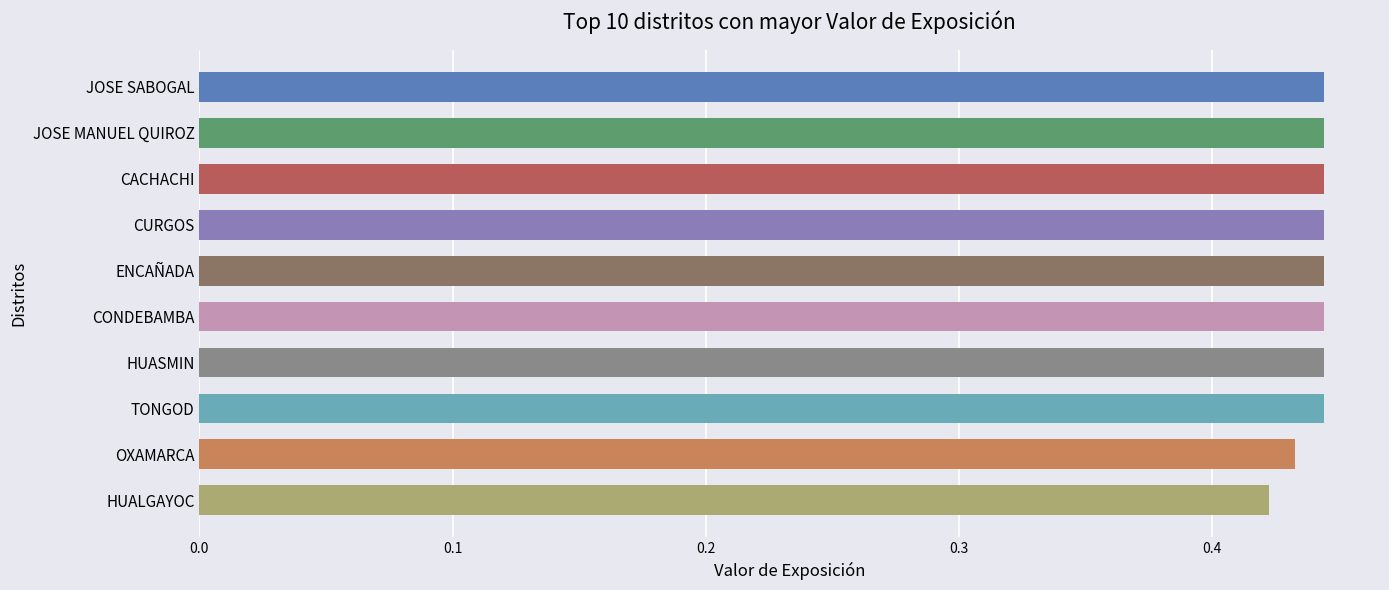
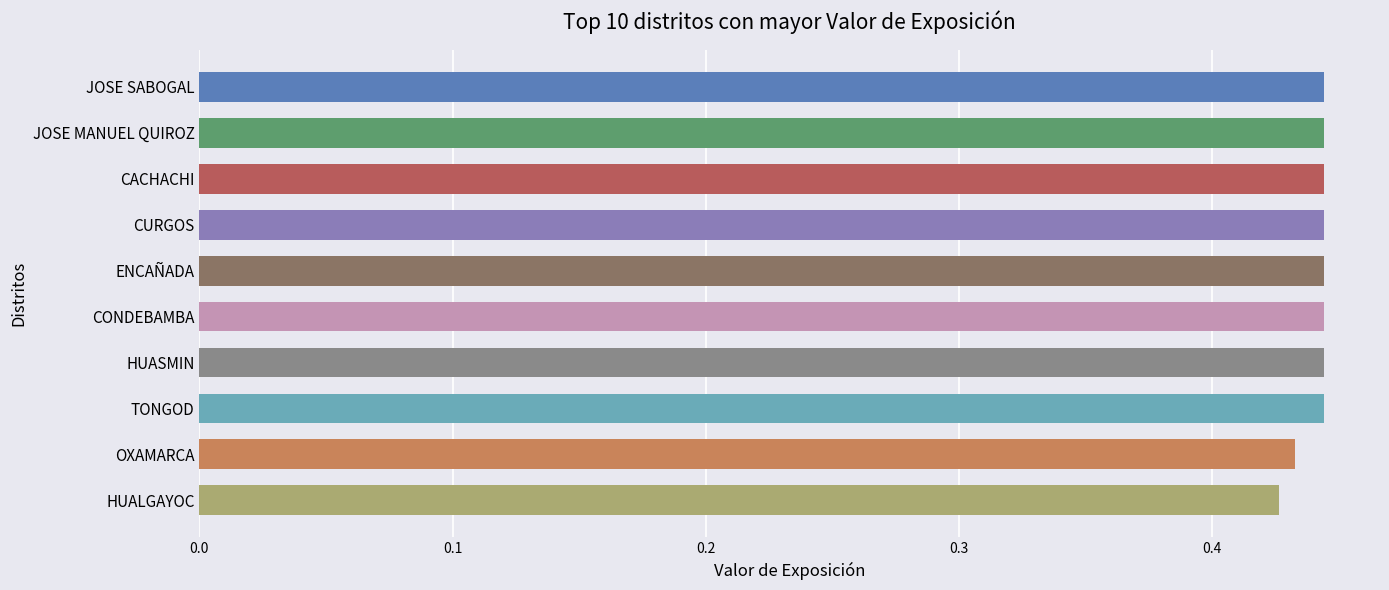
  {
    "JOSE SABOGAL": 0.444,
    "JOSE MANUEL QUIROZ": 0.444,
    "CACHACHI": 0.444,
    "CURGOS": 0.444,
    "ENCAÑADA": 0.444,
    "CONDEBAMBA": 0.444,
    "HUASMIN": 0.444,
    "TONGOD": 0.444,
    "OXAMARCA": 0.433,
-   "HUALGAYOC": 0.422
+   "HUALGAYOC": 0.426
  }
